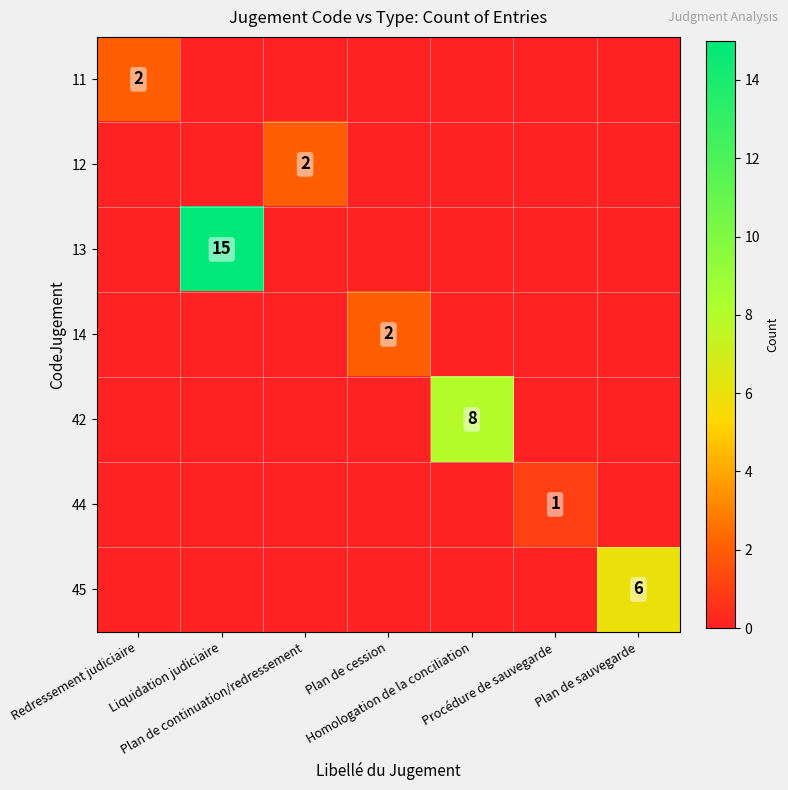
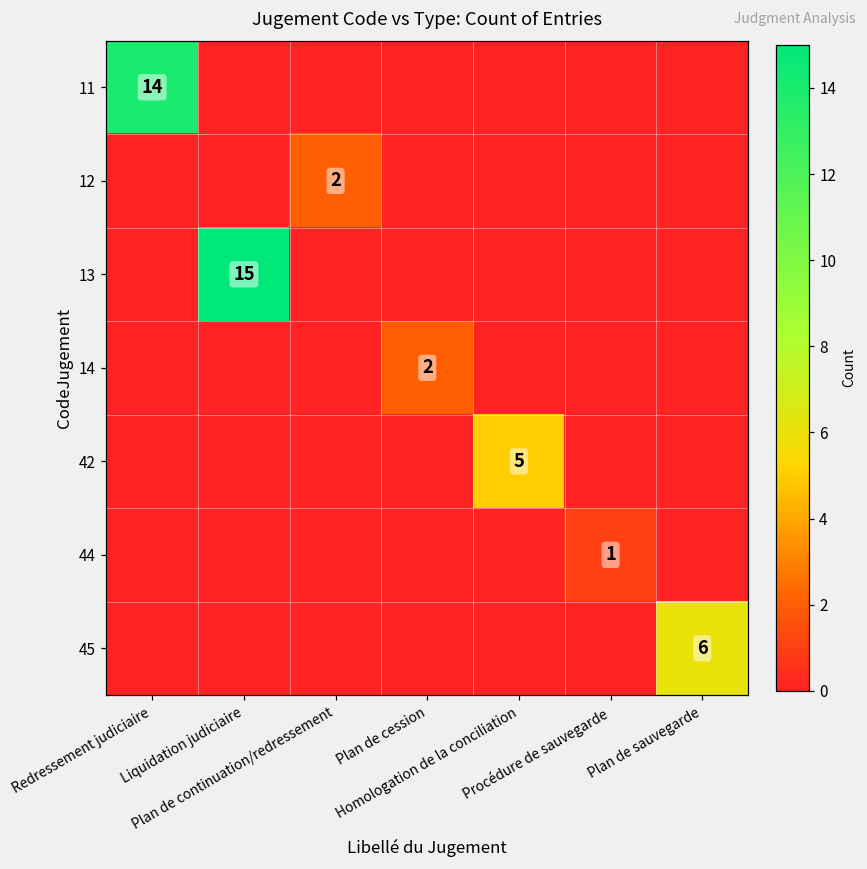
  {
    "11": {
-     "Redressement judiciaire": 2
+     "Redressement judiciaire": 14
    },
    "42": {
-     "Homologation de la conciliation": 8
+     "Homologation de la conciliation": 5
    }
  }
